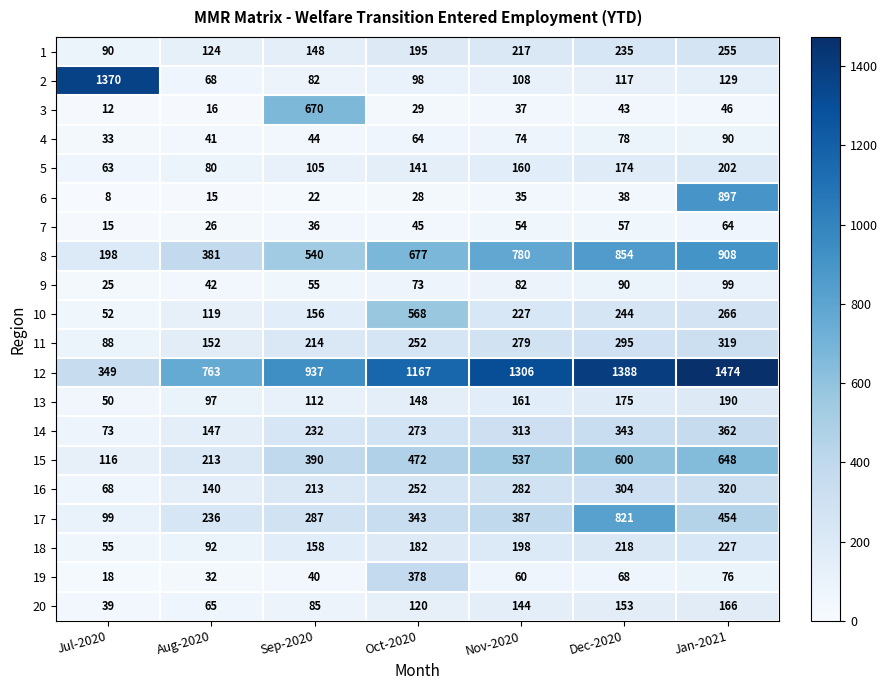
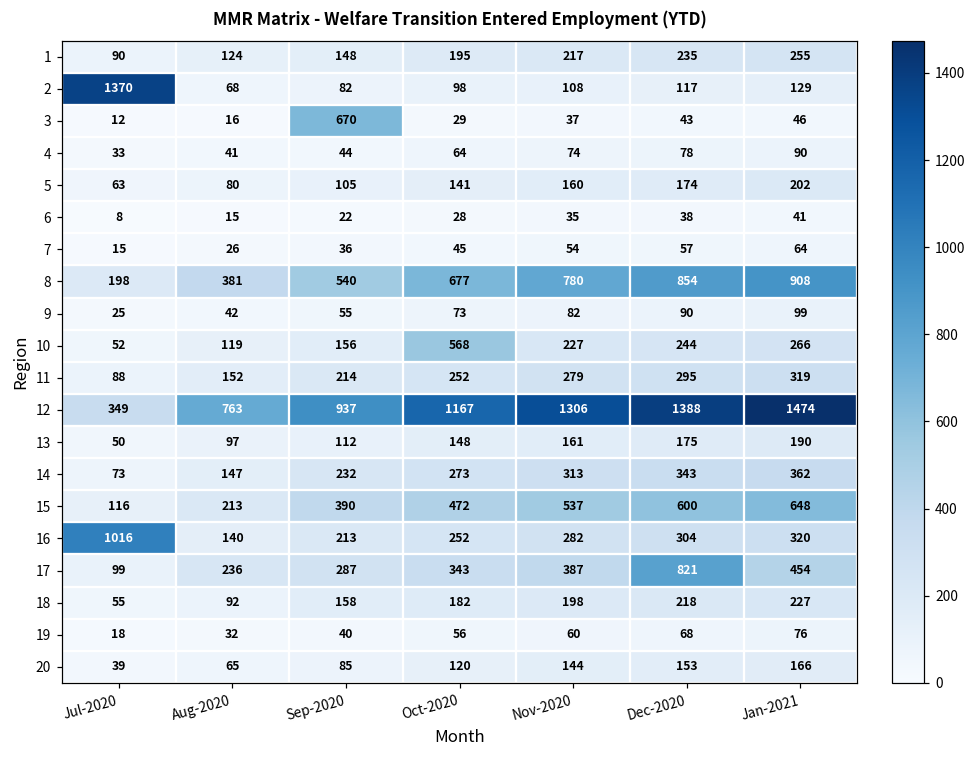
  {
    "1": {
      "Jul-2020": 90,
      "Aug-2020": 124,
      "Sep-2020": 148,
      "Oct-2020": 195,
      "Nov-2020": 217,
      "Dec-2020": 235,
      "Jan-2021": 255
    },
    "2": {
      "Jul-2020": 1370,
      "Aug-2020": 68,
      "Sep-2020": 82,
      "Oct-2020": 98,
      "Nov-2020": 108,
      "Dec-2020": 117,
      "Jan-2021": 129
    },
    "3": {
      "Jul-2020": 12,
      "Aug-2020": 16,
      "Sep-2020": 670,
      "Oct-2020": 29,
      "Nov-2020": 37,
      "Dec-2020": 43,
      "Jan-2021": 46
    },
    "4": {
      "Jul-2020": 33,
      "Aug-2020": 41,
      "Sep-2020": 44,
      "Oct-2020": 64,
      "Nov-2020": 74,
      "Dec-2020": 78,
      "Jan-2021": 90
    },
    "5": {
      "Jul-2020": 63,
      "Aug-2020": 80,
      "Sep-2020": 105,
      "Oct-2020": 141,
      "Nov-2020": 160,
      "Dec-2020": 174,
      "Jan-2021": 202
    },
    "6": {
      "Jul-2020": 8,
      "Aug-2020": 15,
      "Sep-2020": 22,
      "Oct-2020": 28,
      "Nov-2020": 35,
      "Dec-2020": 38,
-     "Jan-2021": 897
+     "Jan-2021": 41
    },
    "7": {
      "Jul-2020": 15,
      "Aug-2020": 26,
      "Sep-2020": 36,
      "Oct-2020": 45,
      "Nov-2020": 54,
      "Dec-2020": 57,
      "Jan-2021": 64
    },
    "8": {
      "Jul-2020": 198,
      "Aug-2020": 381,
      "Sep-2020": 540,
      "Oct-2020": 677,
      "Nov-2020": 780,
      "Dec-2020": 854,
      "Jan-2021": 908
    },
    "9": {
      "Jul-2020": 25,
      "Aug-2020": 42,
      "Sep-2020": 55,
      "Oct-2020": 73,
      "Nov-2020": 82,
      "Dec-2020": 90,
      "Jan-2021": 99
    },
    "10": {
      "Jul-2020": 52,
      "Aug-2020": 119,
      "Sep-2020": 156,
      "Oct-2020": 568,
      "Nov-2020": 227,
      "Dec-2020": 244,
      "Jan-2021": 266
    },
    "11": {
      "Jul-2020": 88,
      "Aug-2020": 152,
      "Sep-2020": 214,
      "Oct-2020": 252,
      "Nov-2020": 279,
      "Dec-2020": 295,
      "Jan-2021": 319
    },
    "12": {
      "Jul-2020": 349,
      "Aug-2020": 763,
      "Sep-2020": 937,
      "Oct-2020": 1167,
      "Nov-2020": 1306,
      "Dec-2020": 1388,
      "Jan-2021": 1474
    },
    "13": {
      "Jul-2020": 50,
      "Aug-2020": 97,
      "Sep-2020": 112,
      "Oct-2020": 148,
      "Nov-2020": 161,
      "Dec-2020": 175,
      "Jan-2021": 190
    },
    "14": {
      "Jul-2020": 73,
      "Aug-2020": 147,
      "Sep-2020": 232,
      "Oct-2020": 273,
      "Nov-2020": 313,
      "Dec-2020": 343,
      "Jan-2021": 362
    },
    "15": {
      "Jul-2020": 116,
      "Aug-2020": 213,
      "Sep-2020": 390,
      "Oct-2020": 472,
      "Nov-2020": 537,
      "Dec-2020": 600,
      "Jan-2021": 648
    },
    "16": {
-     "Jul-2020": 68,
+     "Jul-2020": 1016,
      "Aug-2020": 140,
      "Sep-2020": 213,
      "Oct-2020": 252,
      "Nov-2020": 282,
      "Dec-2020": 304,
      "Jan-2021": 320
    },
    "17": {
      "Jul-2020": 99,
      "Aug-2020": 236,
      "Sep-2020": 287,
      "Oct-2020": 343,
      "Nov-2020": 387,
      "Dec-2020": 821,
      "Jan-2021": 454
    },
    "18": {
      "Jul-2020": 55,
      "Aug-2020": 92,
      "Sep-2020": 158,
      "Oct-2020": 182,
      "Nov-2020": 198,
      "Dec-2020": 218,
      "Jan-2021": 227
    },
    "19": {
      "Jul-2020": 18,
      "Aug-2020": 32,
      "Sep-2020": 40,
-     "Oct-2020": 378,
+     "Oct-2020": 56,
      "Nov-2020": 60,
      "Dec-2020": 68,
      "Jan-2021": 76
    },
    "20": {
      "Jul-2020": 39,
      "Aug-2020": 65,
      "Sep-2020": 85,
      "Oct-2020": 120,
      "Nov-2020": 144,
      "Dec-2020": 153,
      "Jan-2021": 166
    }
  }
